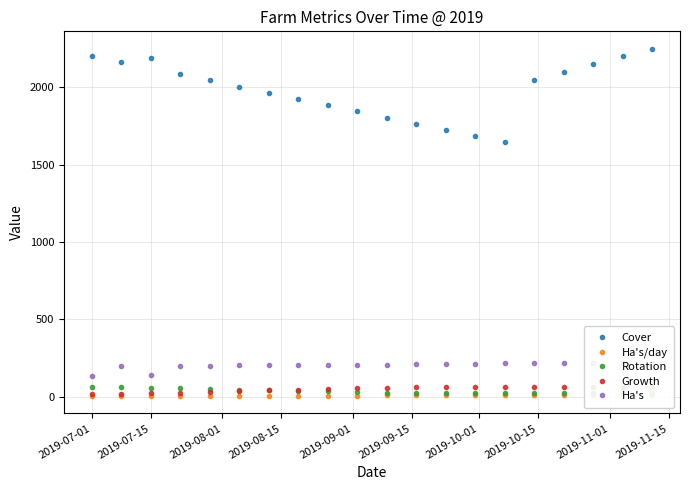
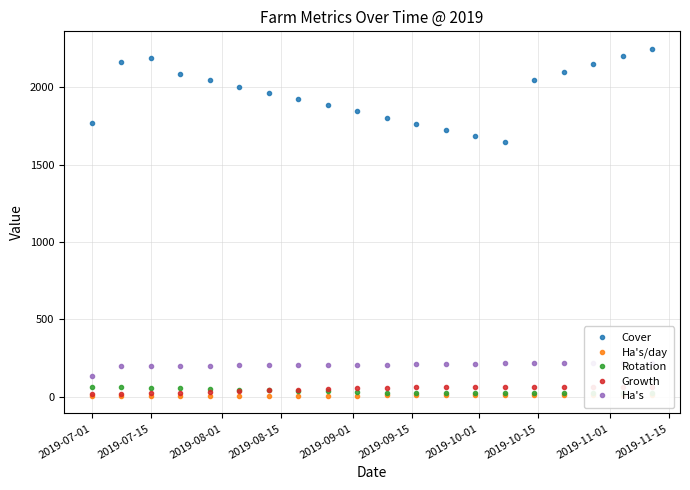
  {
    "Cover": {
-     "2019-07-01": 2210,
+     "2019-07-01": 1770,
      "2019-07-15": 2190
    },
    "Ha's/day": {
      "2019-07-15": 0
    },
    "Rotation": {
      "2019-07-01": 70,
      "2019-07-15": 60
    },
    "Growth": {
      "2019-07-15": 20
    },
    "Ha's": {
      "2019-07-01": 140,
-     "2019-07-15": 140
+     "2019-07-15": 200
    }
  }
